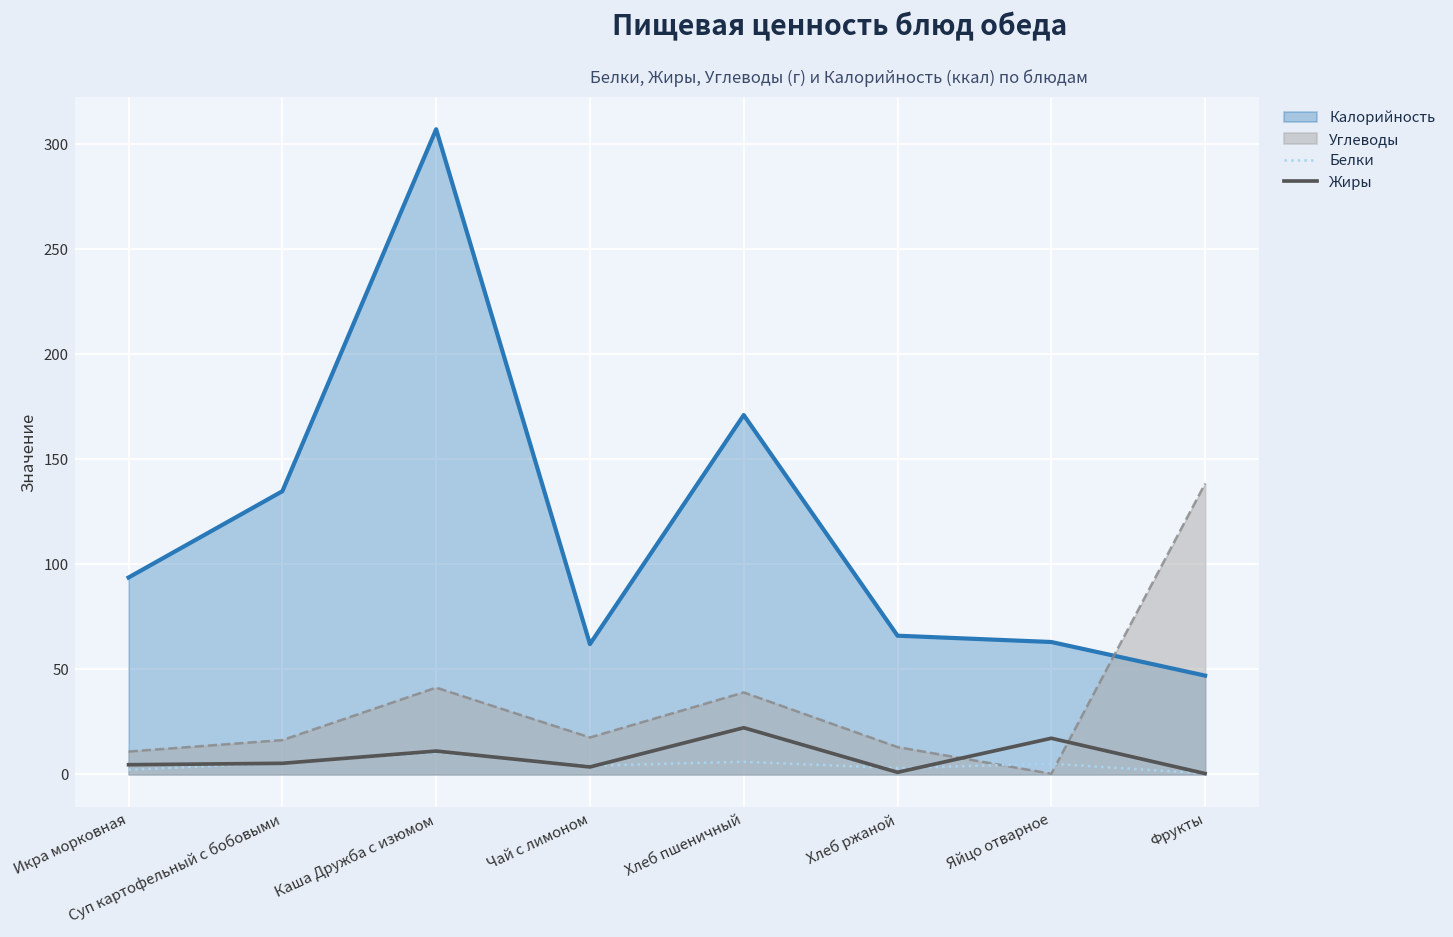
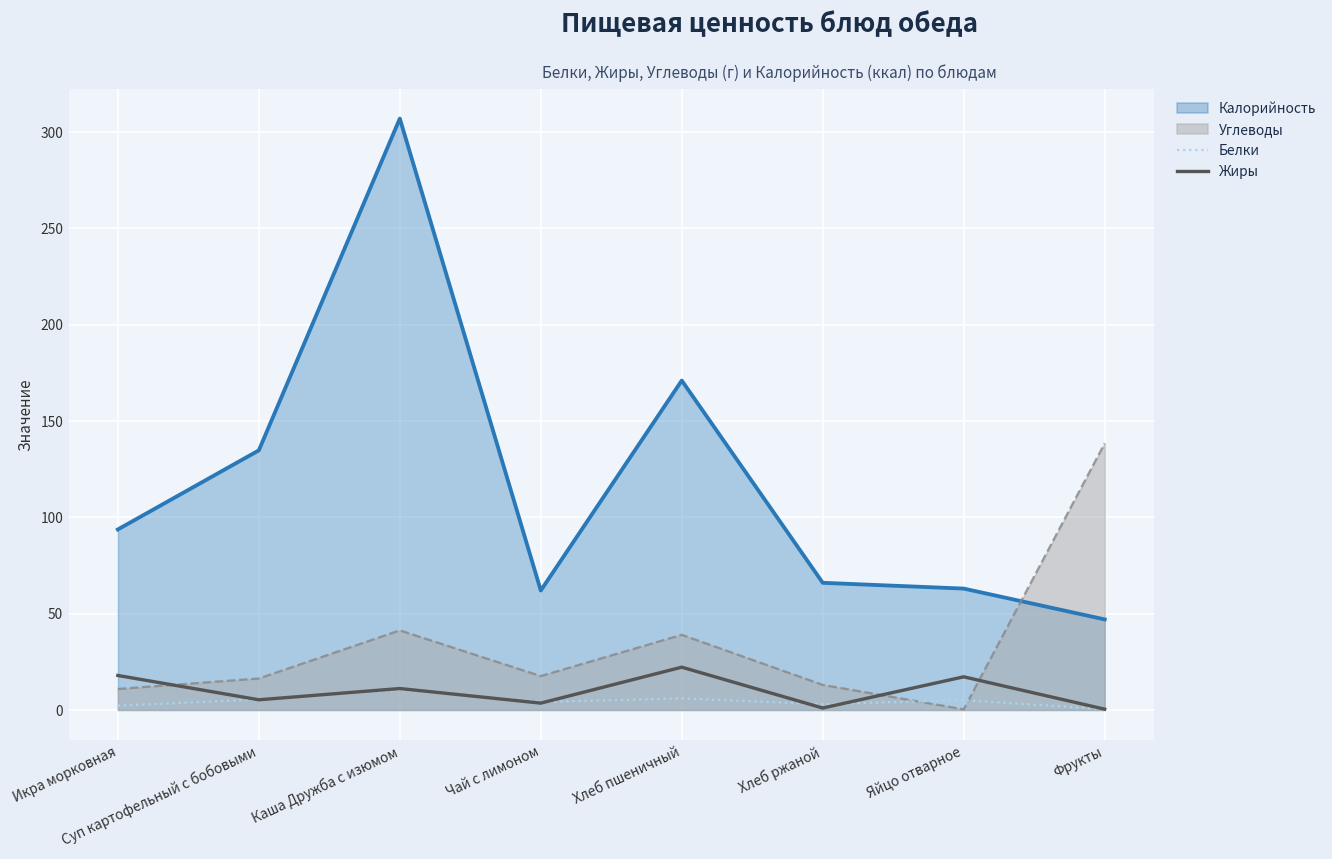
  {
    "Жиры": {
-     "Икра морковная": 5,
+     "Икра морковная": 18,
      "Хлеб пшеничный": 22,
      "Хлеб ржаной": 1,
      "Яйцо отварное": 17
    }
  }
